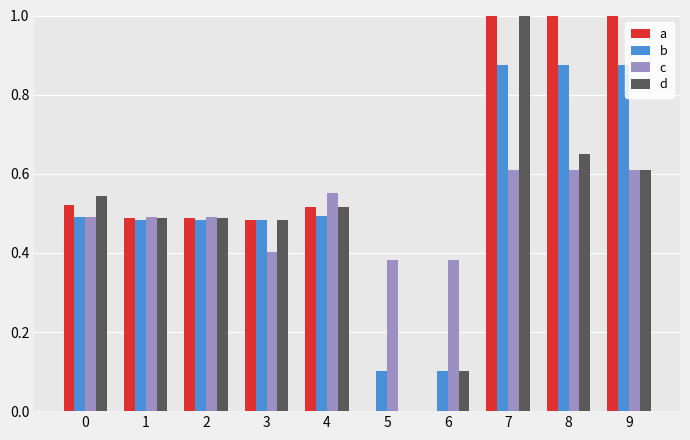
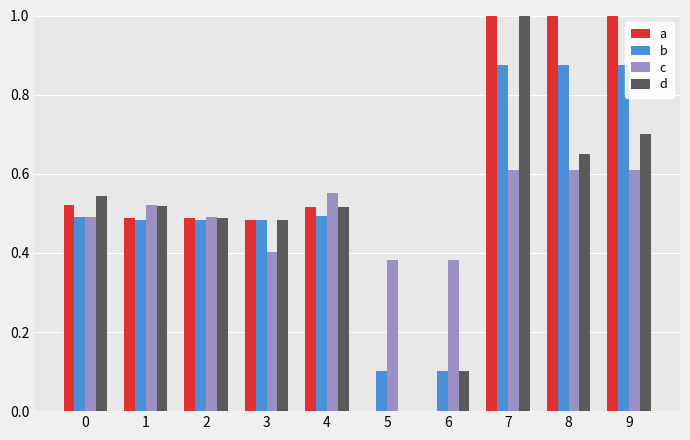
  {
    "a": {
      "0": 0.52,
      "1": 0.49,
      "2": 0.49,
      "3": 0.48,
      "4": 0.52,
      "5": 0.00,
      "6": 0.00,
      "7": 1.00,
      "8": 1.00,
      "9": 1.00
    },
    "b": {
      "0": 0.49,
      "1": 0.48,
      "2": 0.48,
      "3": 0.48,
      "4": 0.49,
      "5": 0.10,
      "6": 0.10,
      "7": 0.87,
      "8": 0.87,
      "9": 0.87
    },
    "c": {
      "0": 0.49,
-     "1": 0.49,
+     "1": 0.52,
      "2": 0.49,
      "3": 0.40,
      "4": 0.55,
      "5": 0.38,
      "6": 0.38,
      "7": 0.61,
      "8": 0.61,
      "9": 0.61
    },
    "d": {
      "0": 0.54,
-     "1": 0.49,
+     "1": 0.52,
      "2": 0.49,
      "3": 0.48,
      "4": 0.52,
      "5": 0.00,
      "6": 0.10,
      "7": 1.00,
      "8": 0.65,
-     "9": 0.61
+     "9": 0.70
    }
  }
